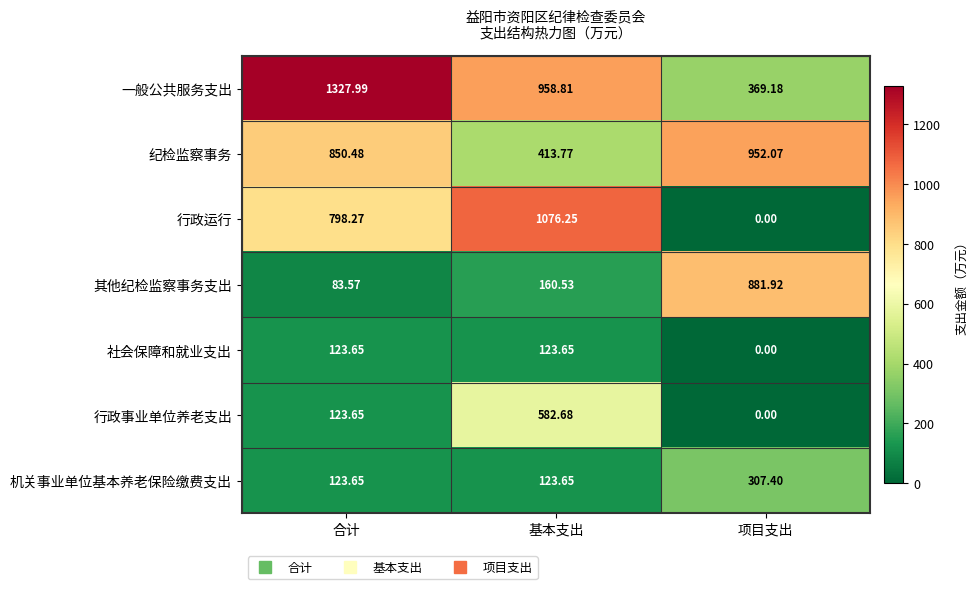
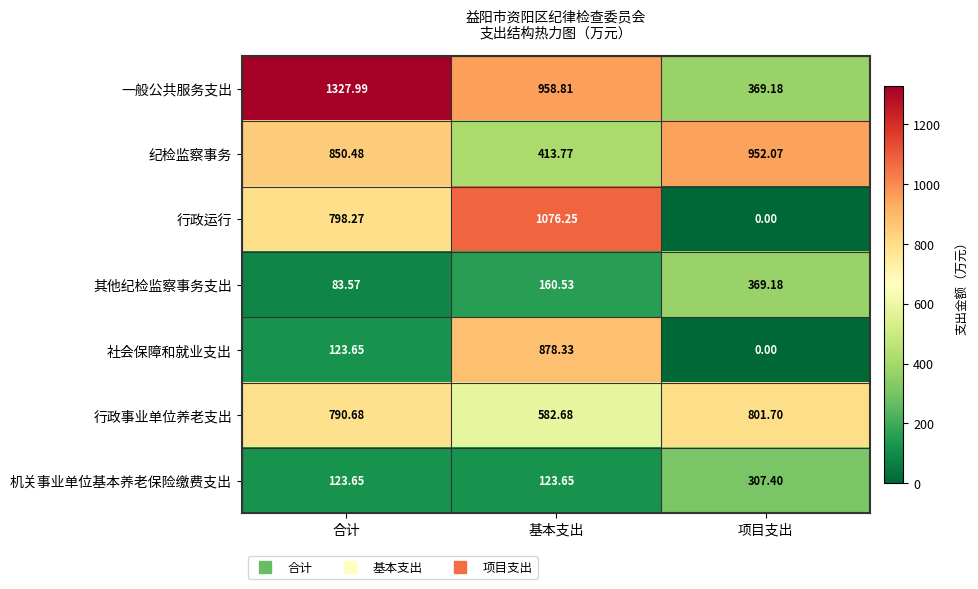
  {
    "一般公共服务支出": {
      "合计": 1327.99,
      "基本支出": 958.81,
      "项目支出": 369.18
    },
    "纪检监察事务": {
      "合计": 850.48,
      "基本支出": 413.77,
      "项目支出": 952.07
    },
    "行政运行": {
      "合计": 798.27,
      "基本支出": 1076.25,
      "项目支出": 0.00
    },
    "其他纪检监察事务支出": {
      "合计": 83.57,
      "基本支出": 160.53,
-     "项目支出": 881.92
+     "项目支出": 369.18
    },
    "社会保障和就业支出": {
      "合计": 123.65,
-     "基本支出": 123.65,
+     "基本支出": 878.33,
      "项目支出": 0.00
    },
    "行政事业单位养老支出": {
-     "合计": 123.65,
+     "合计": 790.68,
      "基本支出": 582.68,
-     "项目支出": 0.00
+     "项目支出": 801.70
    },
    "机关事业单位基本养老保险缴费支出": {
      "合计": 123.65,
      "基本支出": 123.65,
      "项目支出": 307.40
    }
  }
